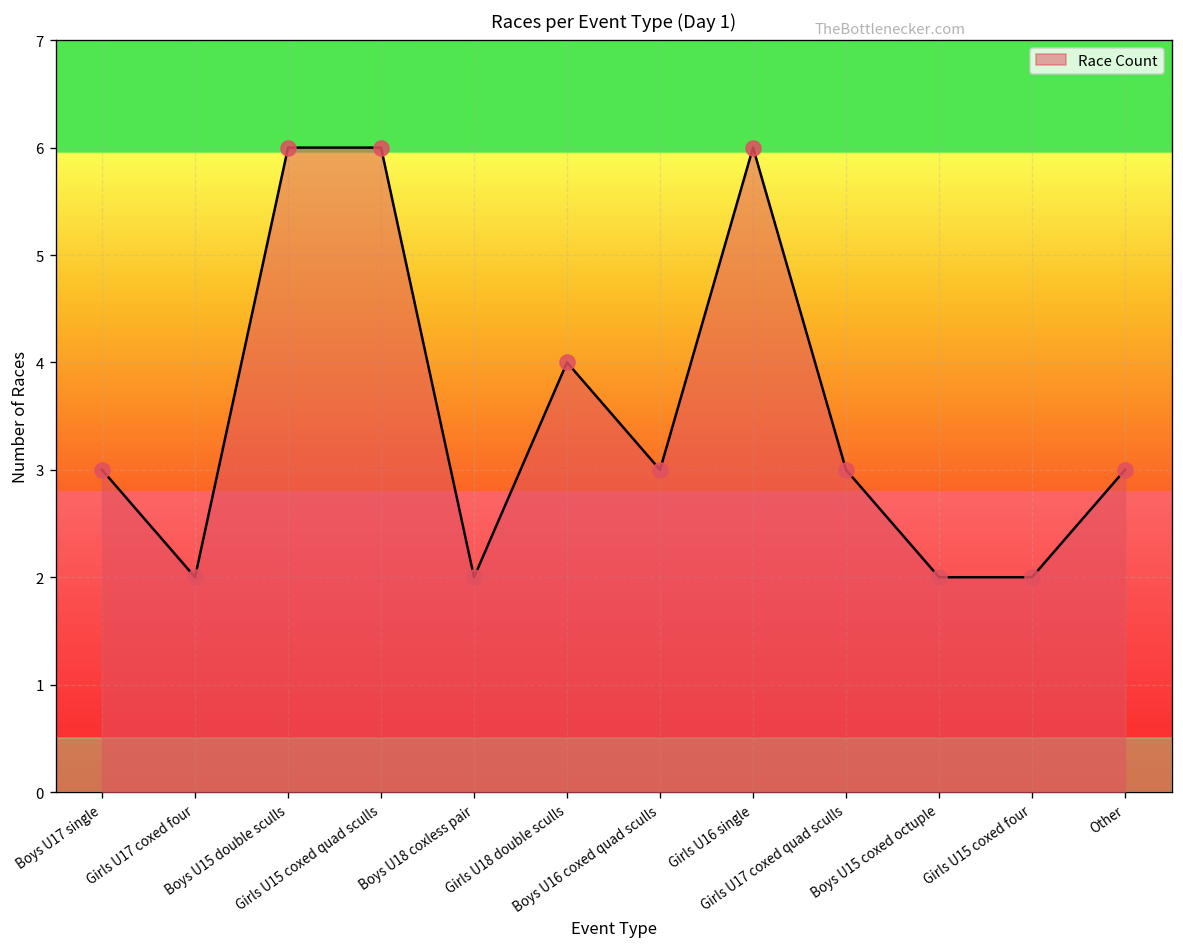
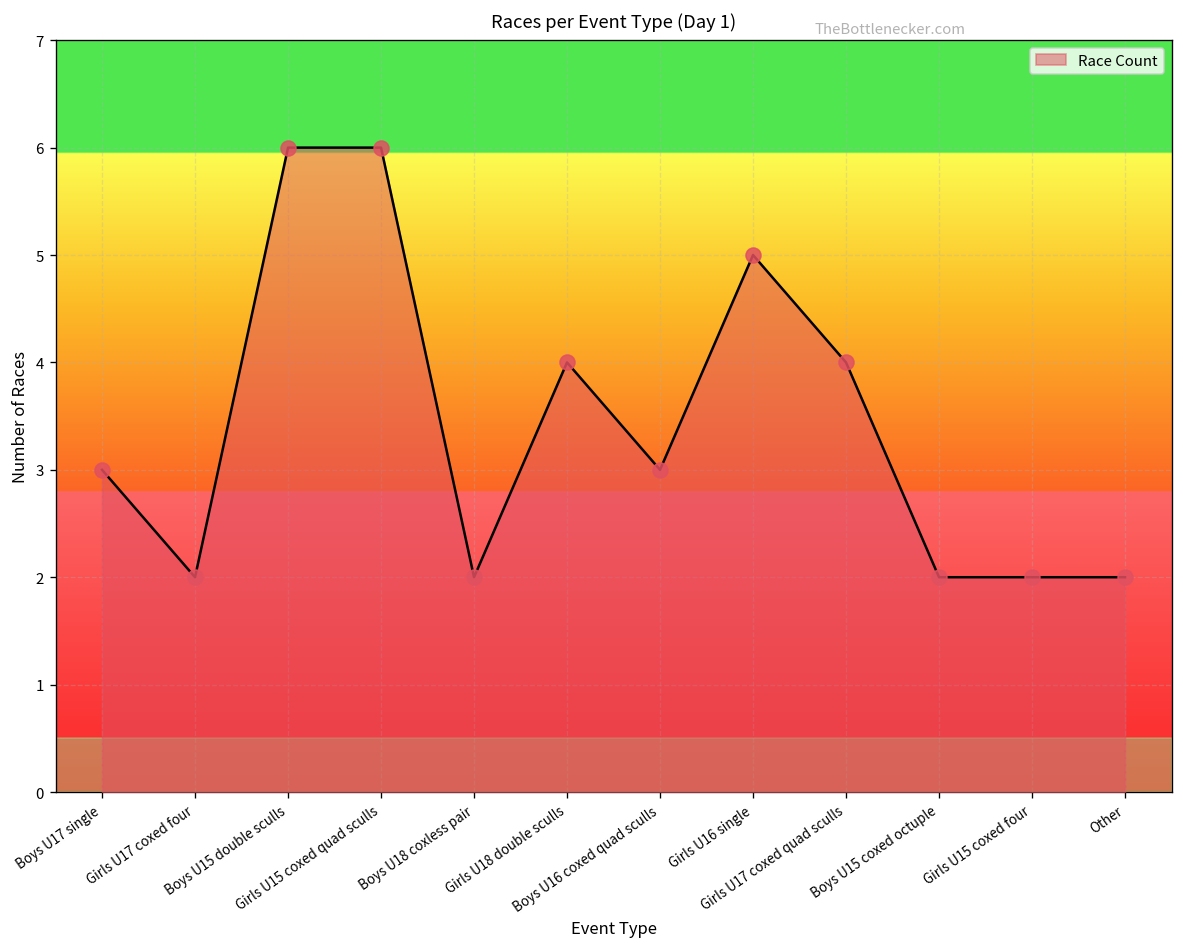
  {
    "Boys U17 single": 3,
    "Girls U17 coxed four": 2,
    "Boys U15 double sculls": 6,
    "Girls U15 coxed quad sculls": 6,
    "Boys U18 coxless pair": 2,
    "Girls U18 double sculls": 4,
    "Boys U16 coxed quad sculls": 3,
-   "Girls U16 single": 6,
-   "Girls U17 coxed quad sculls": 3,
+   "Girls U16 single": 5,
+   "Girls U17 coxed quad sculls": 4,
    "Boys U15 coxed octuple": 2,
    "Girls U15 coxed four": 2,
-   "Other": 3
+   "Other": 2
  }
